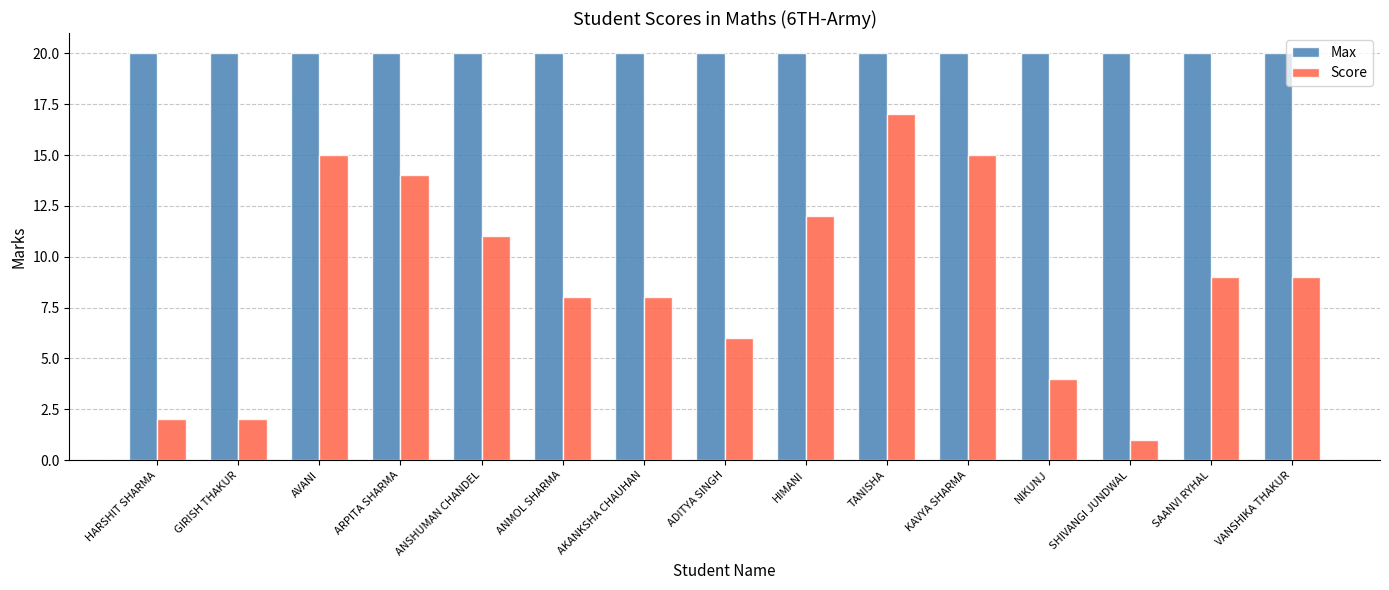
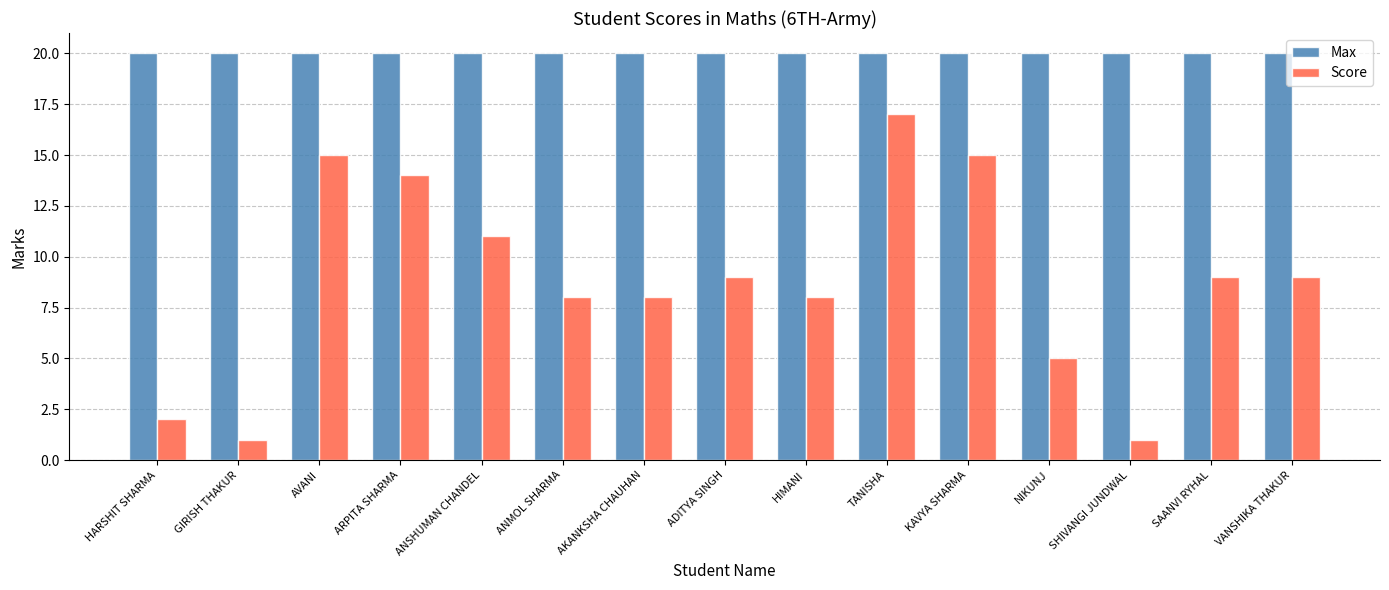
  {
    "Max": {
      "HARSHIT SHARMA": 20,
      "GIRISH THAKUR": 20,
      "AVANI": 20,
      "ARPITA SHARMA": 20,
      "ANSHUMAN CHANDEL": 20,
      "ANMOL SHARMA": 20,
      "AKANKSHA CHAUHAN": 20,
      "ADITYA SINGH": 20,
      "HIMANI": 20,
      "TANISHA": 20,
      "KAVYA SHARMA": 20,
      "NIKUNJ": 20,
      "SHIVANGI JUNDWAL": 20,
      "SAANVI RYHAL": 20,
      "VANSHIKA THAKUR": 20
    },
    "Score": {
      "HARSHIT SHARMA": 2,
-     "GIRISH THAKUR": 2,
+     "GIRISH THAKUR": 1,
      "AVANI": 15,
      "ARPITA SHARMA": 14,
      "ANSHUMAN CHANDEL": 11,
      "ANMOL SHARMA": 8,
      "AKANKSHA CHAUHAN": 8,
-     "ADITYA SINGH": 6,
-     "HIMANI": 12,
+     "ADITYA SINGH": 9,
+     "HIMANI": 8,
      "TANISHA": 17,
      "KAVYA SHARMA": 15,
-     "NIKUNJ": 4,
+     "NIKUNJ": 5,
      "SHIVANGI JUNDWAL": 1,
      "SAANVI RYHAL": 9,
      "VANSHIKA THAKUR": 9
    }
  }
